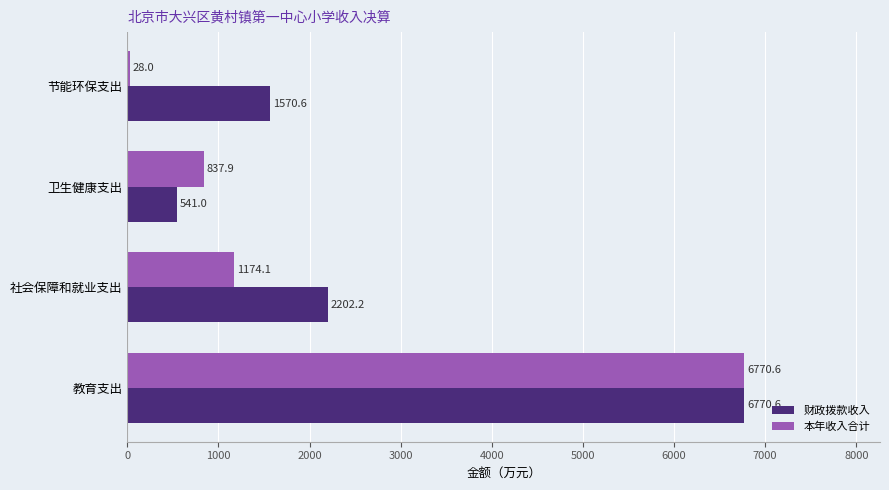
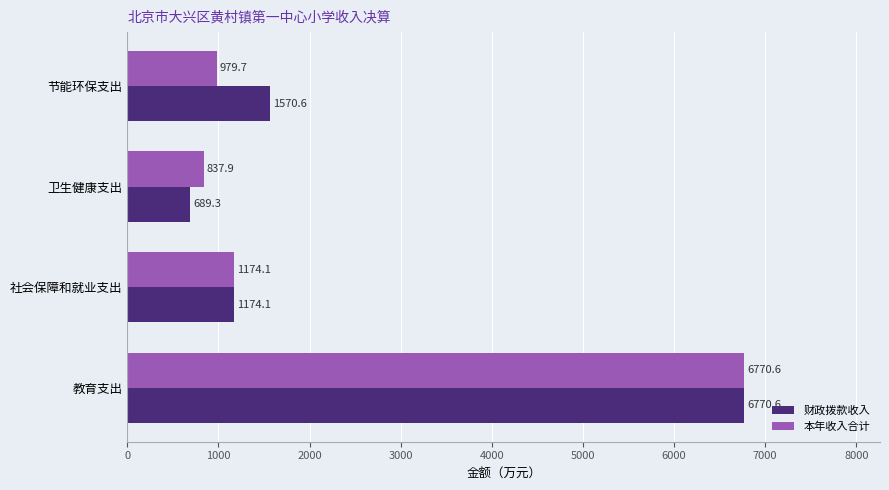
  {
    "财政拨款收入": {
      "节能环保支出": 1570.6,
-     "卫生健康支出": 541.0,
-     "社会保障和就业支出": 2202.2,
+     "卫生健康支出": 689.3,
+     "社会保障和就业支出": 1174.1,
      "教育支出": 6770.6
    },
    "本年收入合计": {
-     "节能环保支出": 28.0,
+     "节能环保支出": 979.7,
      "卫生健康支出": 837.9,
      "社会保障和就业支出": 1174.1,
      "教育支出": 6770.6
    }
  }
